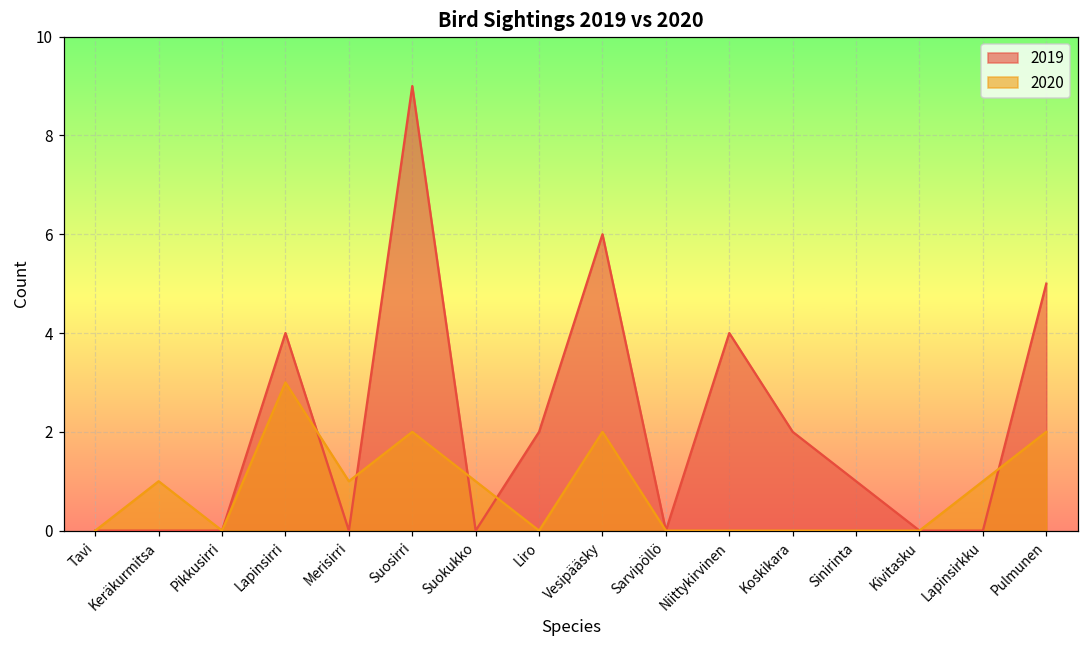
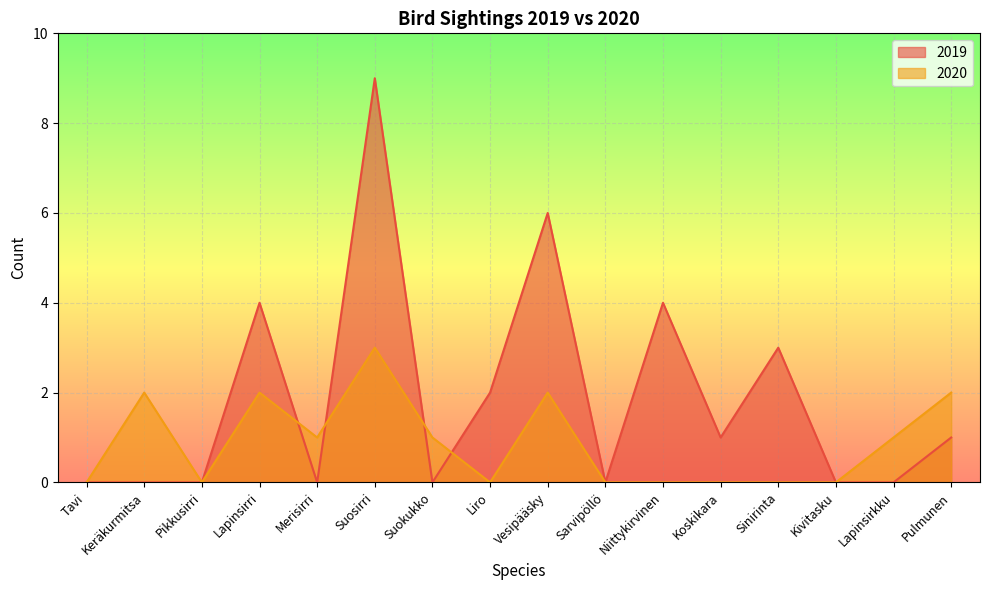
  {
    "2019": {
      "Keräkurmitsa": 0,
      "Lapinsirri": 4,
      "Merisirri": 0,
      "Suosirri": 9,
      "Suokukko": 0,
      "Liro": 2,
      "Vesipääsky": 6,
      "Niittykirvinen": 4,
-     "Koskikara": 2,
-     "Sinirinta": 1,
+     "Koskikara": 1,
+     "Sinirinta": 3,
      "Lapinsirkku": 0,
-     "Pulmunen": 5
+     "Pulmunen": 1
    },
    "2020": {
-     "Keräkurmitsa": 1,
-     "Lapinsirri": 3,
+     "Keräkurmitsa": 2,
+     "Lapinsirri": 2,
      "Merisirri": 1,
-     "Suosirri": 2,
+     "Suosirri": 3,
      "Suokukko": 1,
      "Liro": 0,
      "Vesipääsky": 2,
      "Niittykirvinen": 0,
      "Koskikara": 0,
      "Sinirinta": 0,
      "Lapinsirkku": 1,
      "Pulmunen": 2
    }
  }
